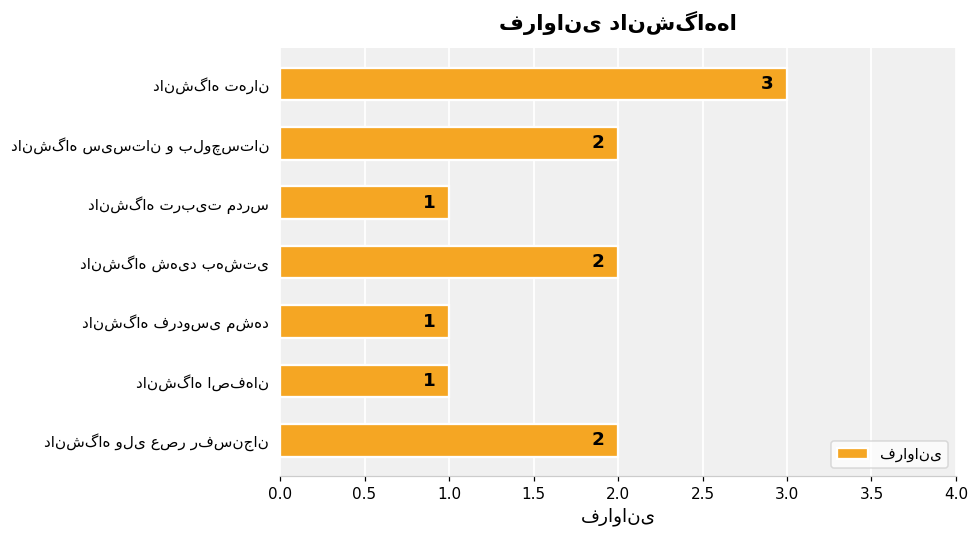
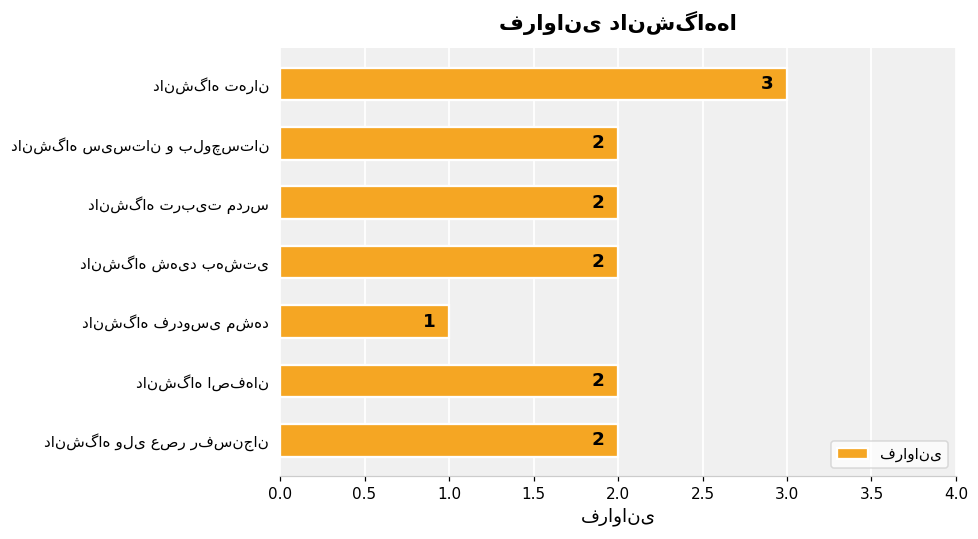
  {
    "دانشگاه تهران": 3,
    "دانشگاه سیستان و بلوچستان": 2,
-   "دانشگاه تربیت مدرس": 1,
+   "دانشگاه تربیت مدرس": 2,
    "دانشگاه شهید بهشتی": 2,
    "دانشگاه فردوسی مشهد": 1,
-   "دانشگاه اصفهان": 1,
+   "دانشگاه اصفهان": 2,
    "دانشگاه ولی عصر رفسنجان": 2
  }
